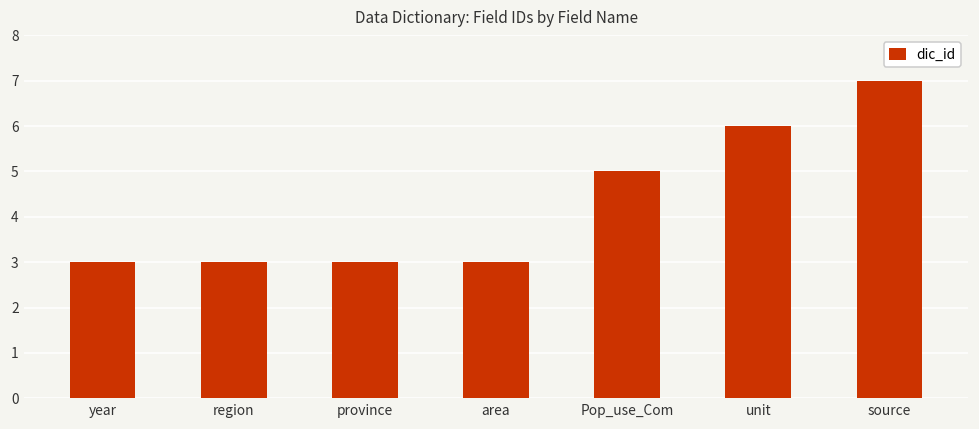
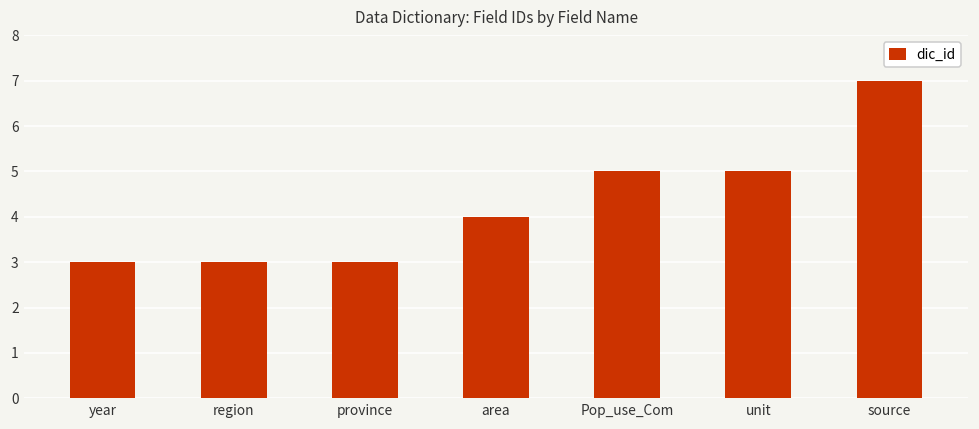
  {
    "year": 3,
    "region": 3,
    "province": 3,
-   "area": 3,
+   "area": 4,
    "Pop_use_Com": 5,
-   "unit": 6,
+   "unit": 5,
    "source": 7
  }
